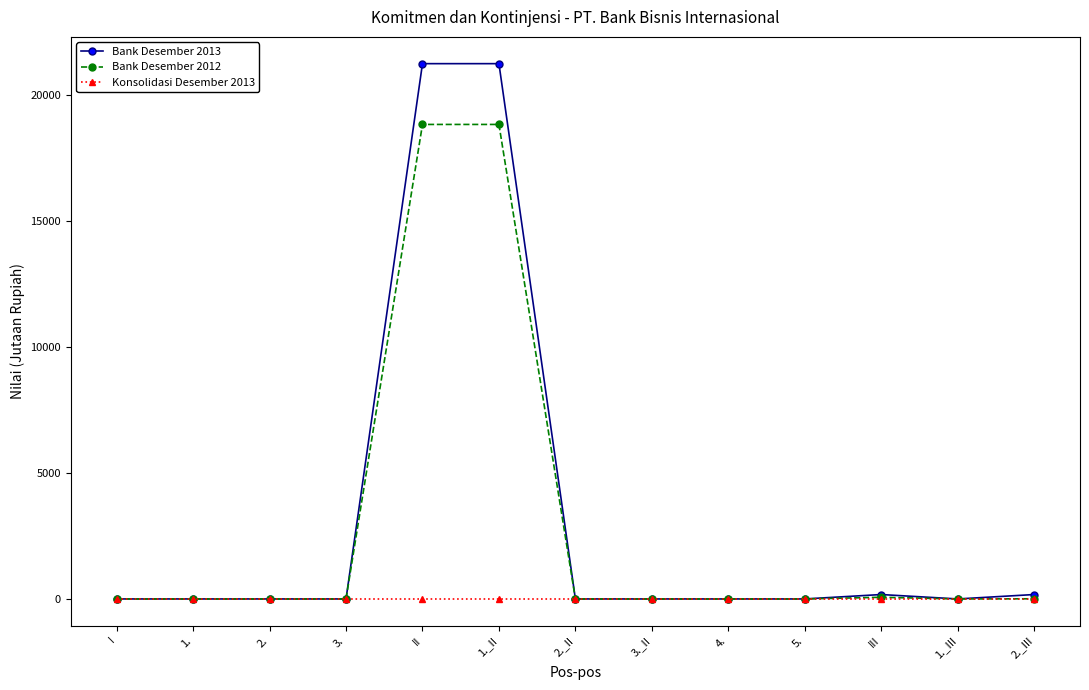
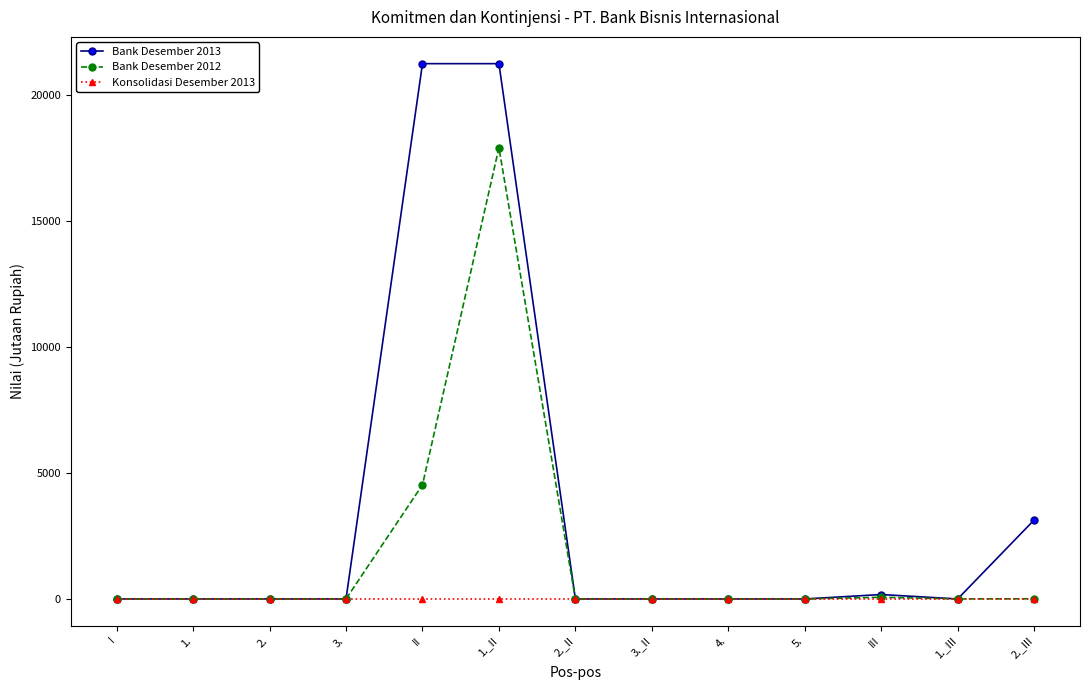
  {
    "Bank Desember 2013": {
      "II": 21200,
      "1._II": 21200,
      "III": 200,
-     "2._III": 200
+     "2._III": 3100
    },
    "Bank Desember 2012": {
-     "II": 18800,
-     "1._II": 18800
+     "II": 4500,
+     "1._II": 17900
    },
    "Konsolidasi Desember 2013": {
      "II": 0,
      "1._II": 0
    }
  }
